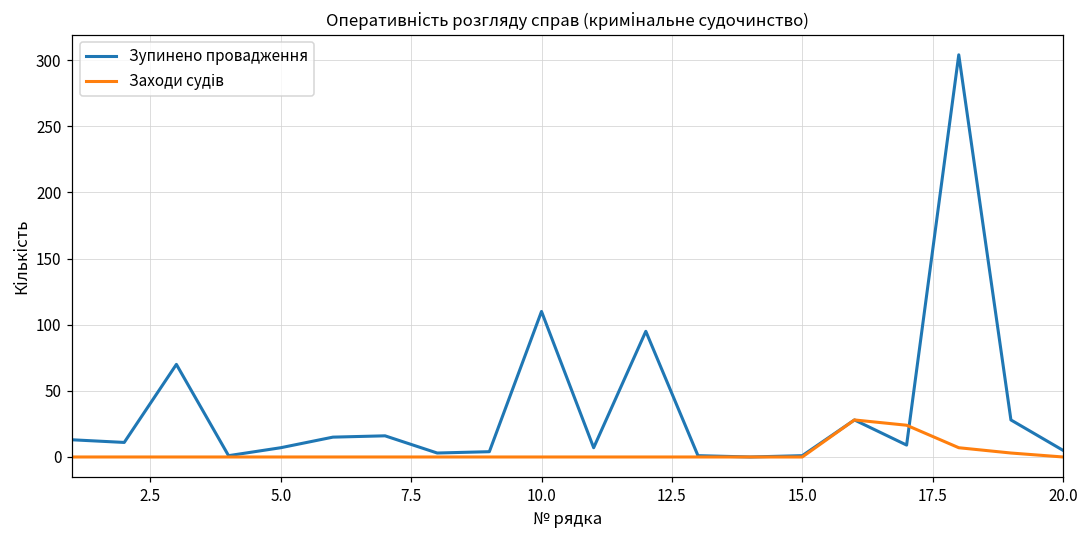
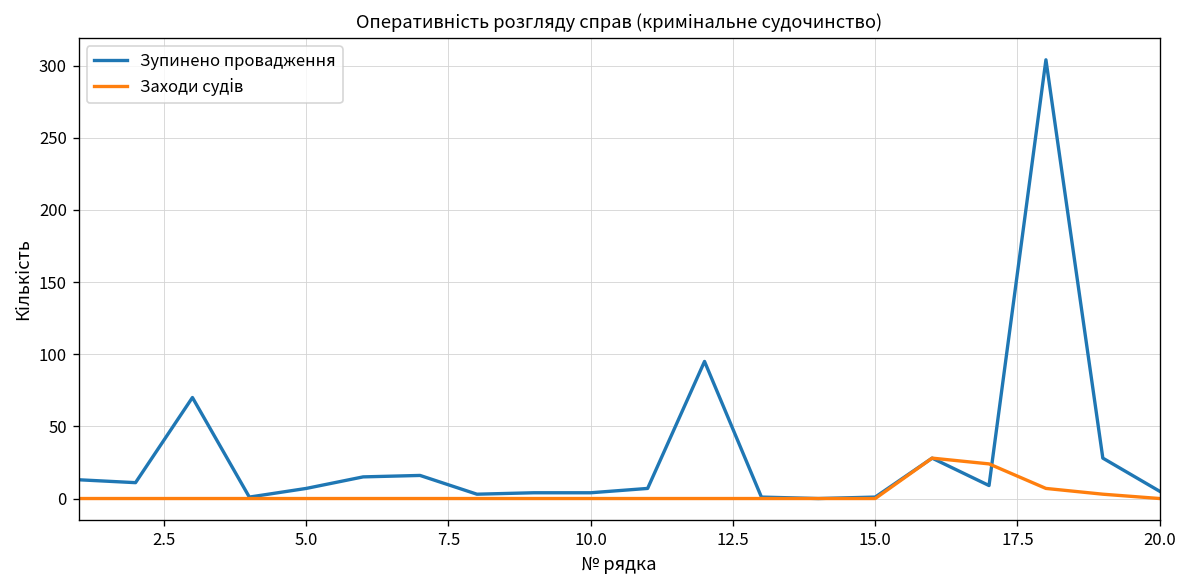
  {
    "Зупинено провадження": {
      "5.0": 7,
-     "10.0": 110,
+     "10.0": 4,
      "20.0": 5
    },
    "Заходи судів": {
      "5.0": 0,
      "10.0": 0,
      "20.0": 0
    }
  }
